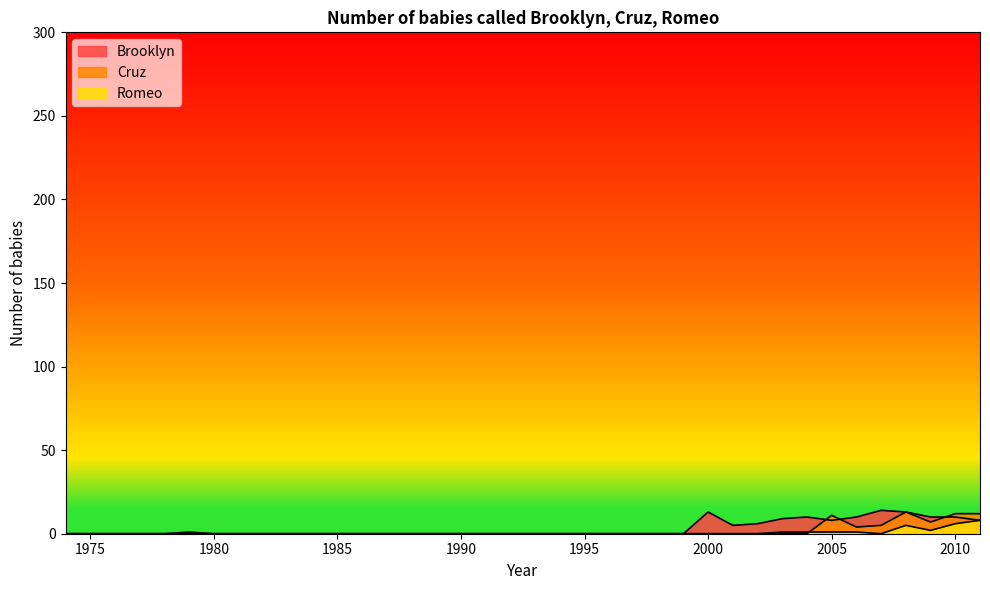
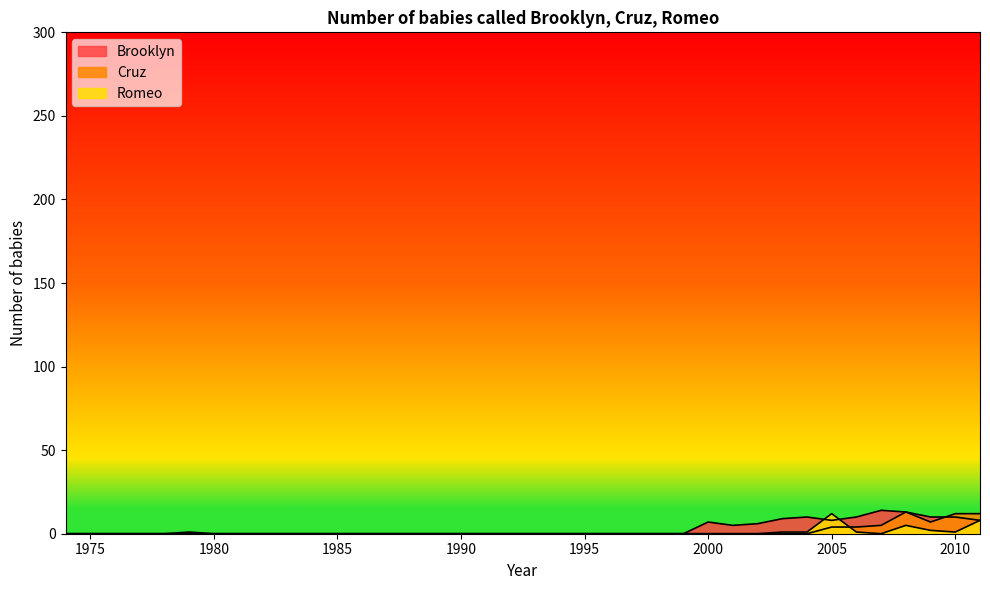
  {
    "Brooklyn": {
-     "2000": 13,
+     "2000": 7,
      "2005": 8,
      "2010": 10
    },
    "Cruz": {
-     "2005": 11,
+     "2005": 4,
      "2010": 12
    },
    "Romeo": {
-     "2005": 1,
-     "2010": 6
+     "2005": 12,
+     "2010": 1
    }
  }
